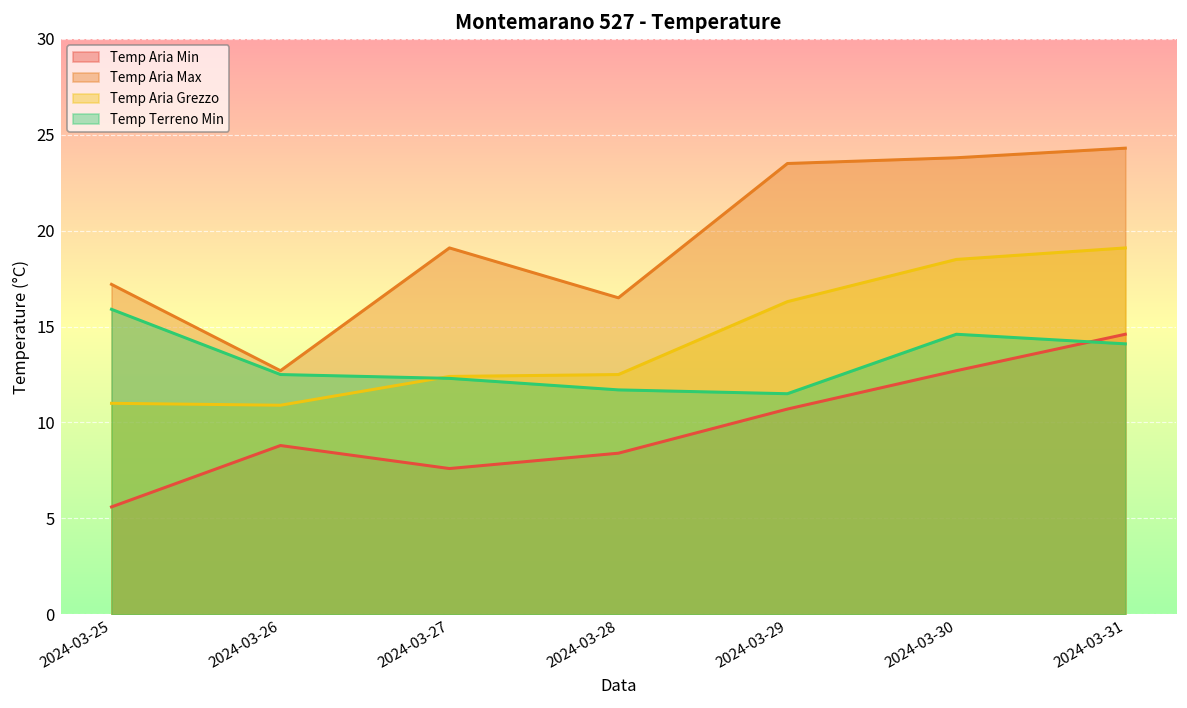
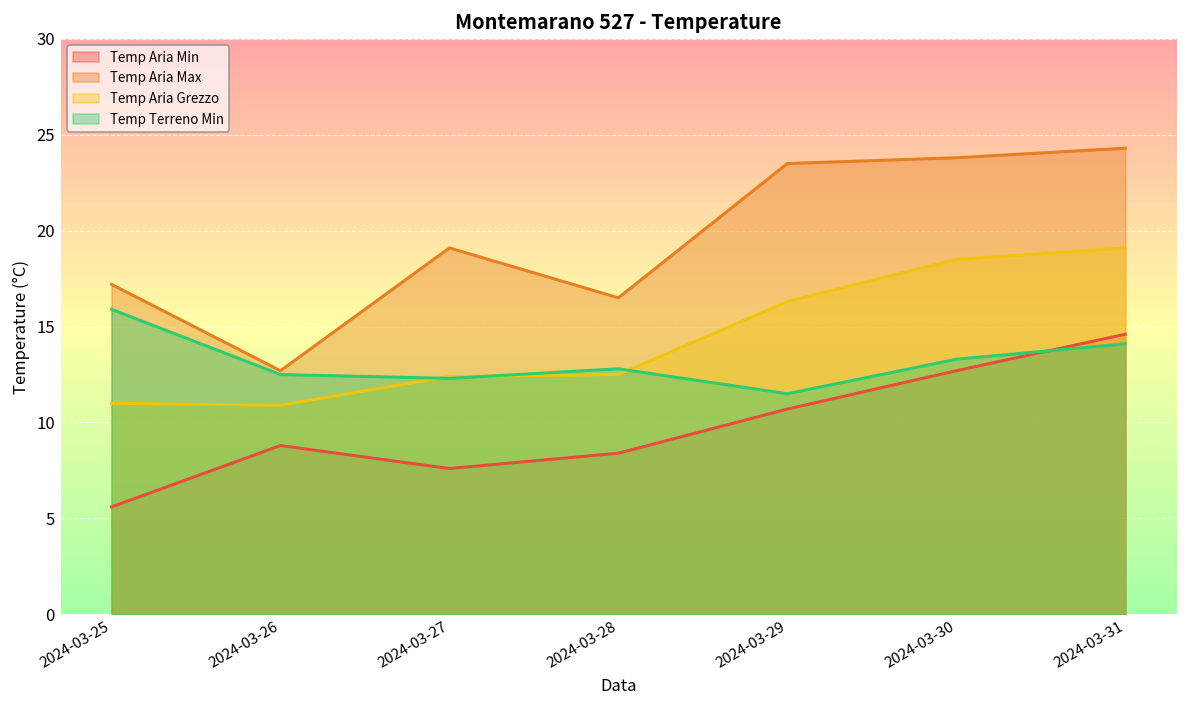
  {
    "Temp Terreno Min": {
      "2024-03-25": 15.9,
      "2024-03-26": 12.5,
-     "2024-03-28": 11.7,
+     "2024-03-28": 12.8,
      "2024-03-29": 11.5,
-     "2024-03-30": 14.6,
+     "2024-03-30": 13.3,
      "2024-03-31": 14.1
    }
  }
